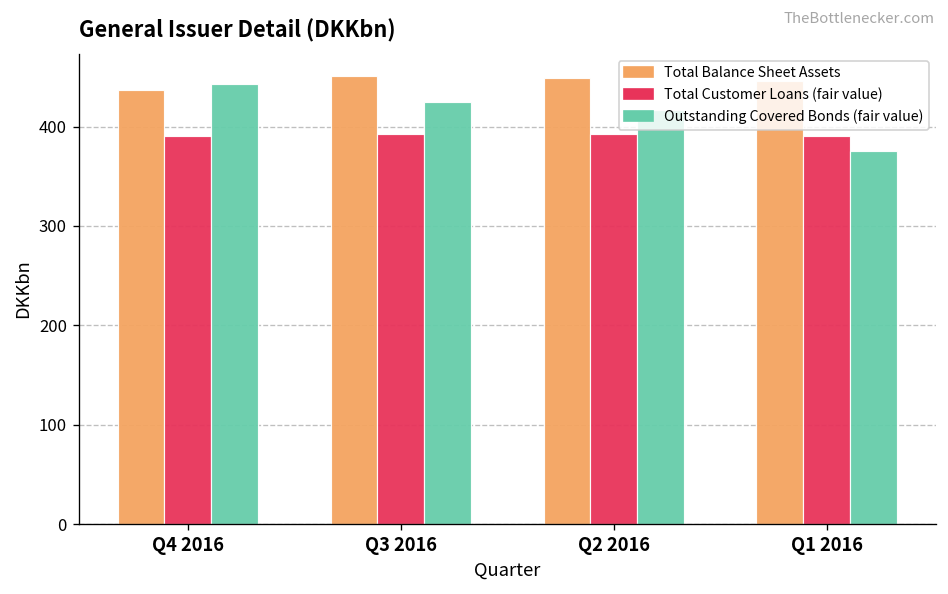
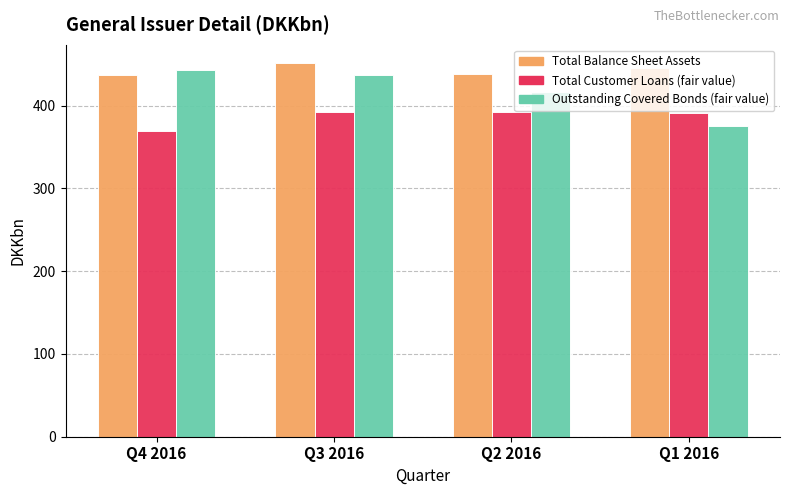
  {
    "Total Balance Sheet Assets": {
      "Q4 2016": 440,
      "Q3 2016": 450,
-     "Q2 2016": 450
+     "Q2 2016": 440
    },
    "Total Customer Loans (fair value)": {
-     "Q4 2016": 390,
+     "Q4 2016": 370,
      "Q3 2016": 390,
      "Q2 2016": 390,
      "Q1 2016": 390
    },
    "Outstanding Covered Bonds (fair value)": {
      "Q4 2016": 440,
-     "Q3 2016": 420,
+     "Q3 2016": 440,
      "Q1 2016": 380
    }
  }
